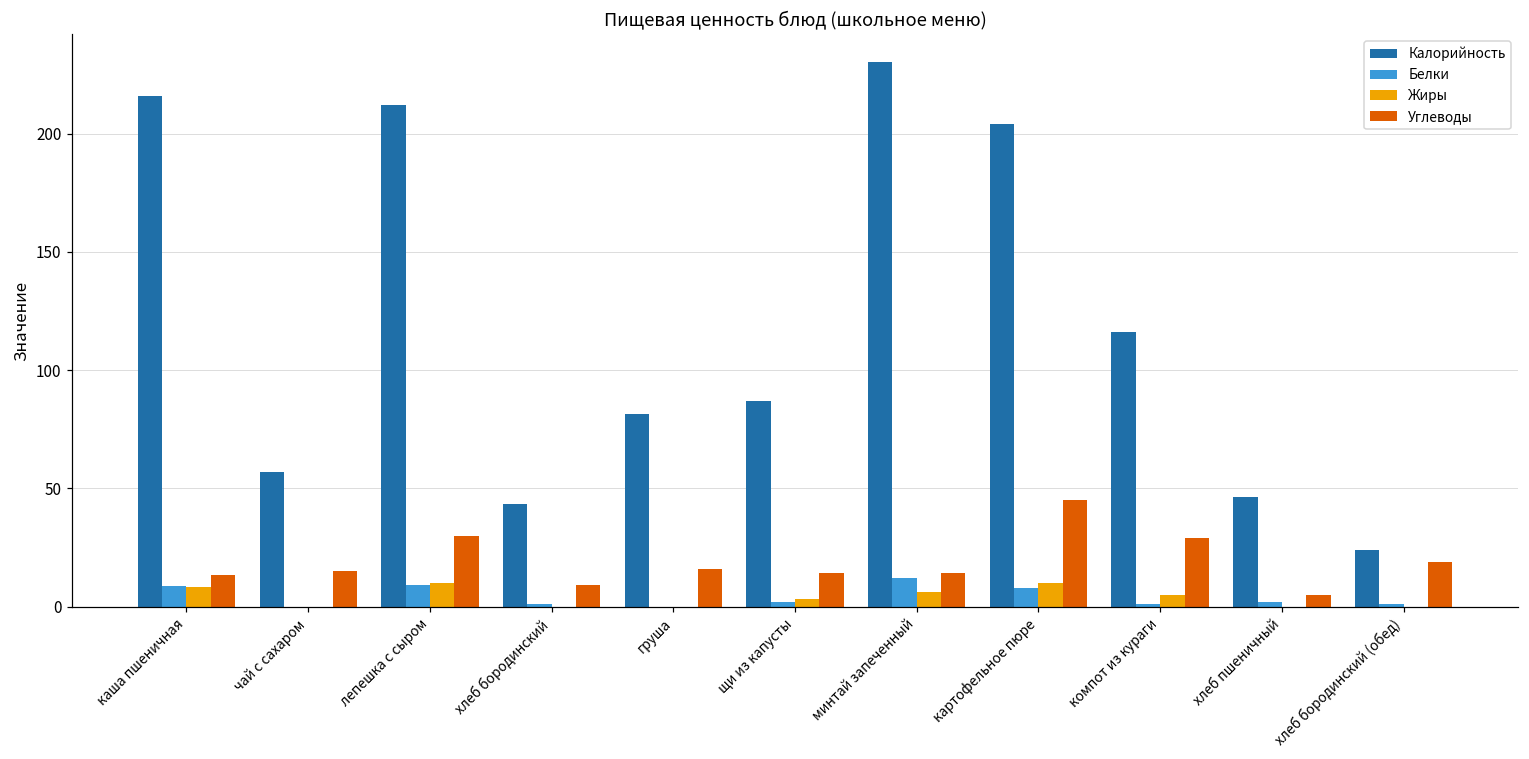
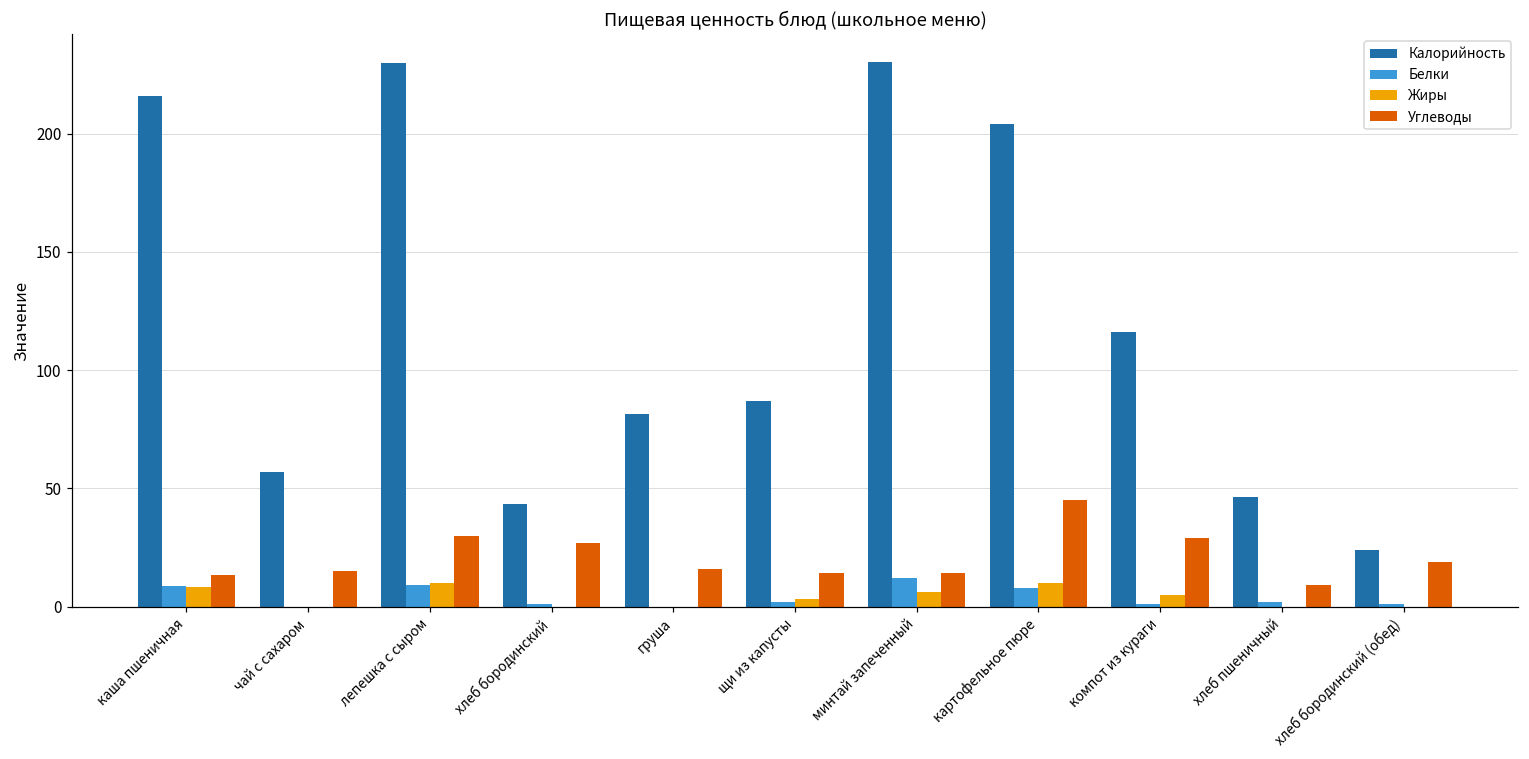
  {
    "Калорийность": {
      "каша пшеничная": 216,
      "чай с сахаром": 57,
-     "лепешка с сыром": 212,
+     "лепешка с сыром": 230,
      "хлеб бородинский": 43,
      "груша": 82,
      "щи из капусты": 87,
      "минтай запеченный": 230,
      "картофельное пюре": 204,
      "компот из кураги": 116,
      "хлеб пшеничный": 46,
      "хлеб бородинский (обед)": 24
    },
    "Белки": {
      "каша пшеничная": 9,
      "чай с сахаром": 0,
      "лепешка с сыром": 9,
      "груша": 0,
      "щи из капусты": 2,
      "минтай запеченный": 12,
      "картофельное пюре": 8,
      "хлеб пшеничный": 2
    },
    "Жиры": {
      "каша пшеничная": 8,
      "чай с сахаром": 0,
      "лепешка с сыром": 10,
      "хлеб бородинский": 0,
      "груша": 0,
      "щи из капусты": 3,
      "минтай запеченный": 6,
      "картофельное пюре": 10,
      "компот из кураги": 5,
      "хлеб пшеничный": 0,
      "хлеб бородинский (обед)": 0
    },
    "Углеводы": {
      "каша пшеничная": 13,
      "чай с сахаром": 15,
      "лепешка с сыром": 30,
-     "хлеб бородинский": 9,
+     "хлеб бородинский": 27,
      "груша": 16,
      "щи из капусты": 14,
      "минтай запеченный": 14,
      "картофельное пюре": 45,
      "компот из кураги": 29,
-     "хлеб пшеничный": 5,
+     "хлеб пшеничный": 9,
      "хлеб бородинский (обед)": 19
    }
  }
